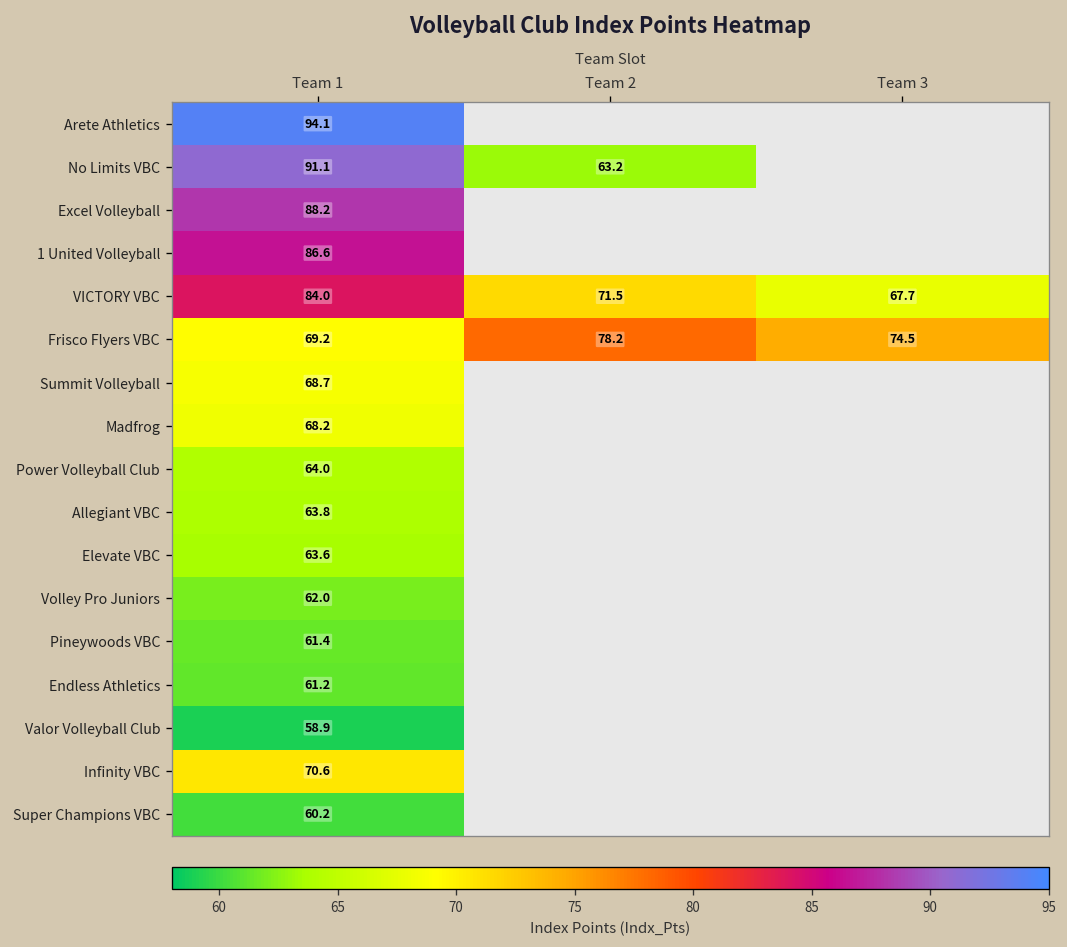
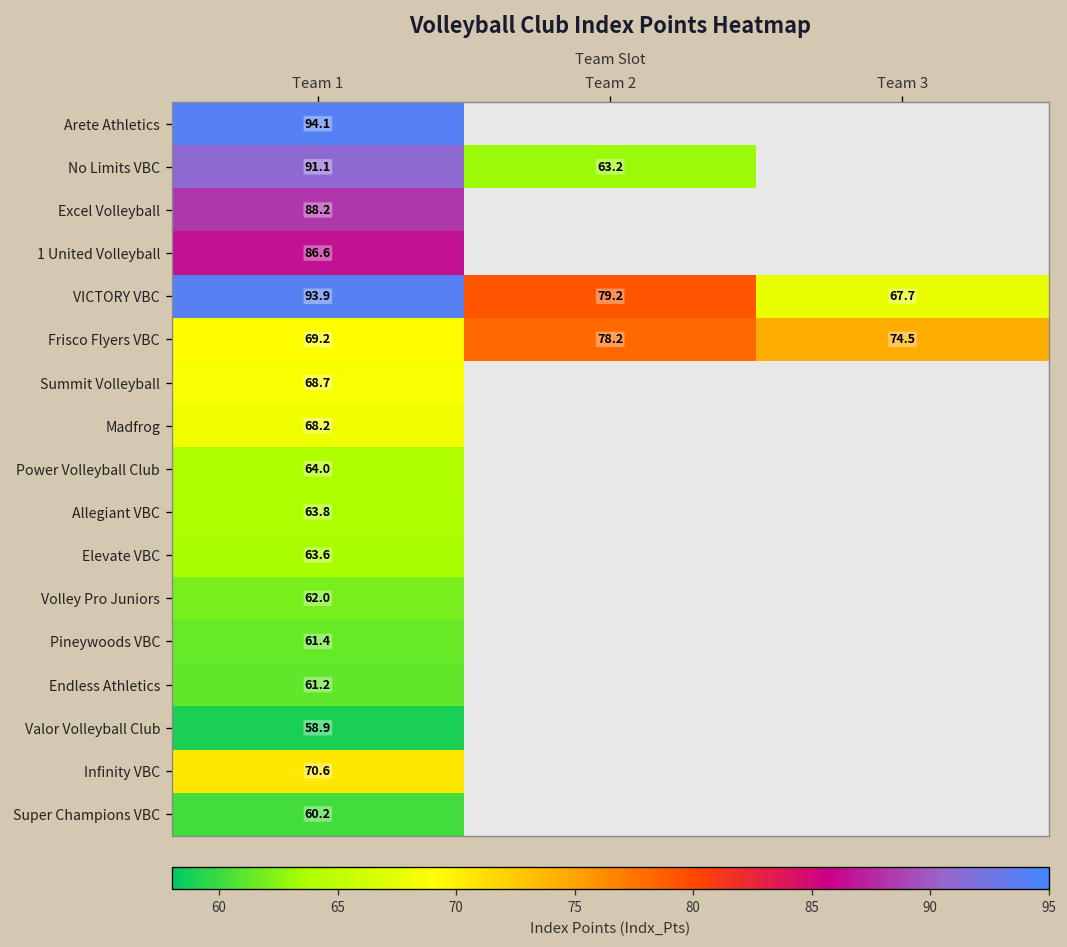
  {
    "VICTORY VBC": {
-     "Team 1": 84.0,
-     "Team 2": 71.5
+     "Team 1": 93.9,
+     "Team 2": 79.2
    }
  }
